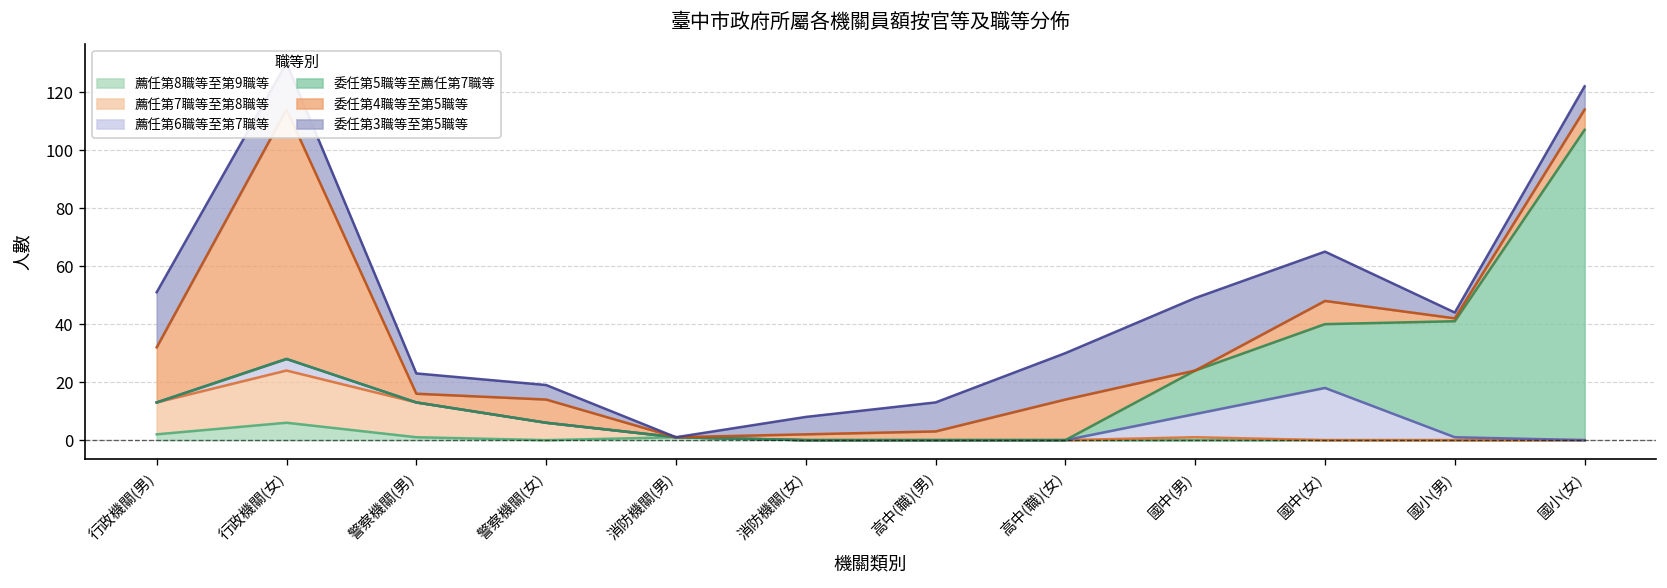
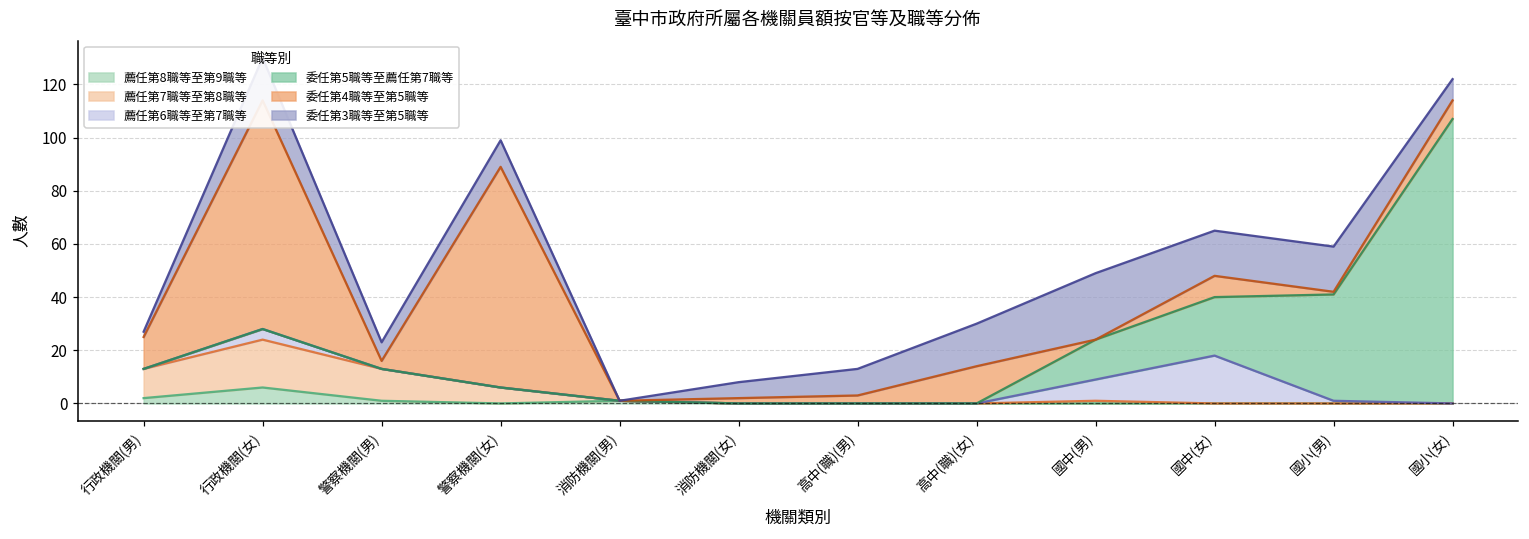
  {
    "薦任第7職等至第8職等": {
      "行政機關(女)": 18
    },
    "委任第4職等至第5職等": {
-     "行政機關(男)": 19,
+     "行政機關(男)": 12,
      "警察機關(男)": 3,
-     "警察機關(女)": 8,
+     "警察機關(女)": 83,
      "消防機關(女)": 2,
      "高中(職)(男)": 3,
      "高中(職)(女)": 14,
      "國中(女)": 8,
      "國小(女)": 7
    },
    "委任第3職等至第5職等": {
-     "行政機關(男)": 19,
+     "行政機關(男)": 2,
      "警察機關(男)": 7,
-     "警察機關(女)": 5,
+     "警察機關(女)": 10,
      "消防機關(女)": 6,
      "高中(職)(男)": 10,
      "高中(職)(女)": 16,
      "國中(男)": 25,
      "國中(女)": 17,
-     "國小(男)": 2,
+     "國小(男)": 17,
      "國小(女)": 8
    }
  }
